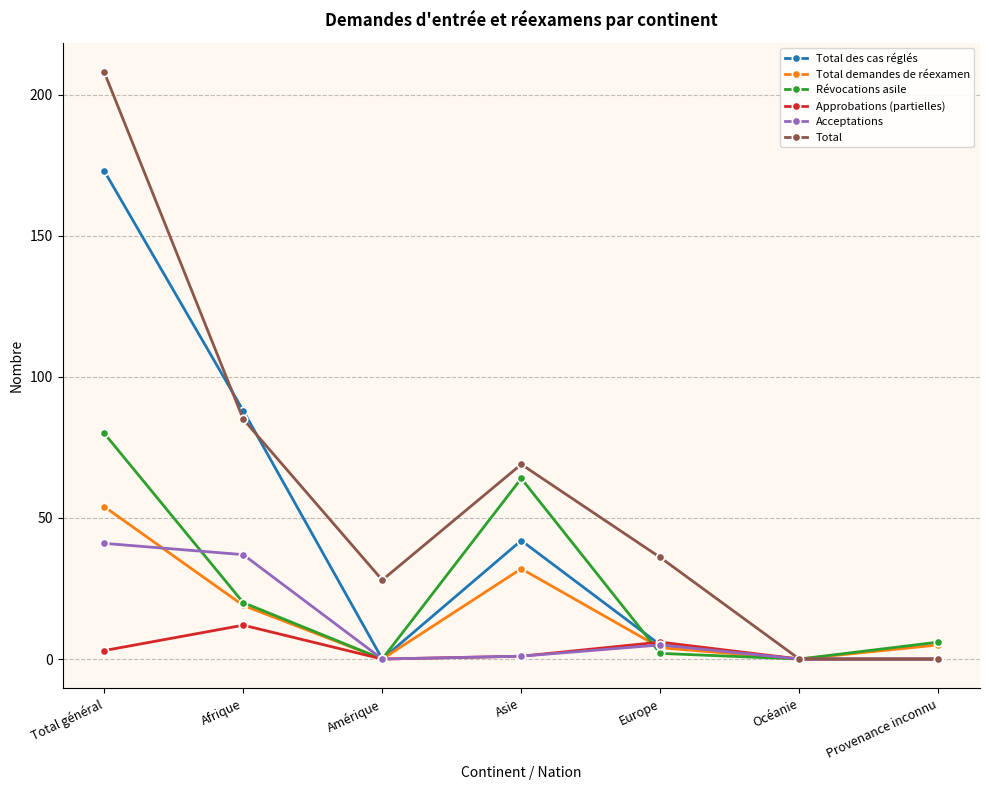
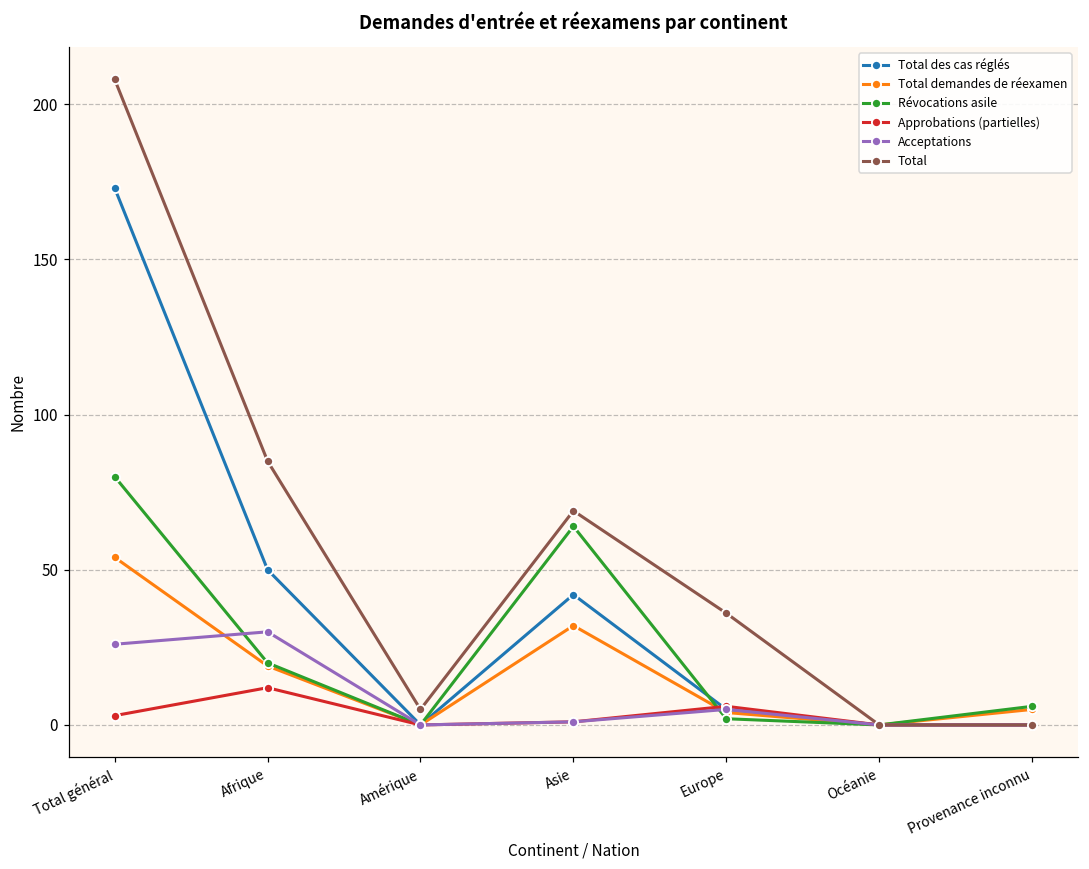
  {
    "Total des cas réglés": {
      "Total général": 173,
-     "Afrique": 88,
+     "Afrique": 50,
      "Asie": 42
    },
    "Total demandes de réexamen": {
      "Total général": 54,
      "Afrique": 19,
      "Asie": 32,
      "Europe": 4,
      "Provenance inconnu": 5
    },
    "Révocations asile": {
      "Total général": 80,
      "Afrique": 20,
      "Asie": 64,
      "Europe": 2,
      "Provenance inconnu": 6
    },
    "Approbations (partielles)": {
      "Total général": 3,
      "Afrique": 12,
      "Europe": 6
    },
    "Acceptations": {
-     "Total général": 41,
-     "Afrique": 37
+     "Total général": 26,
+     "Afrique": 30
    },
    "Total": {
      "Total général": 208,
      "Afrique": 85,
-     "Amérique": 28,
+     "Amérique": 5,
      "Asie": 69,
      "Europe": 36
    }
  }
